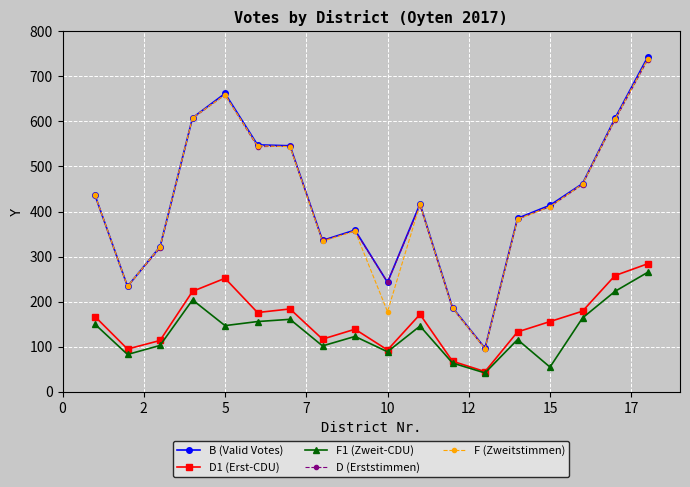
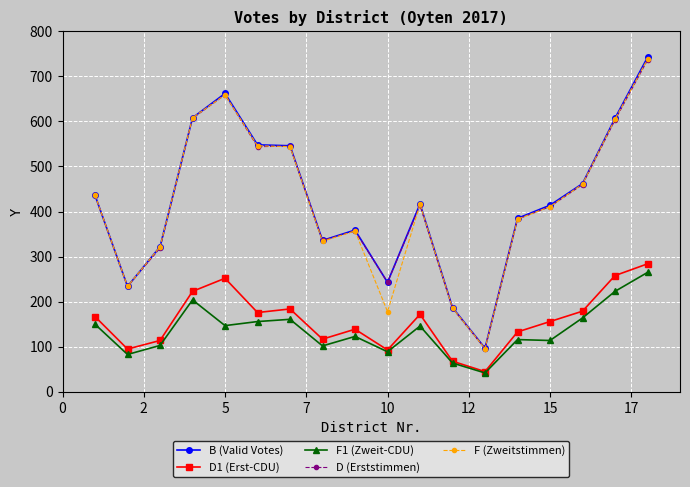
  {
    "D1 (Erst-CDU)": {
      "5": 250,
      "15": 160
    },
    "F1 (Zweit-CDU)": {
      "5": 150,
-     "15": 60
+     "15": 110
    },
    "F (Zweitstimmen)": {
      "10": 180
    }
  }
